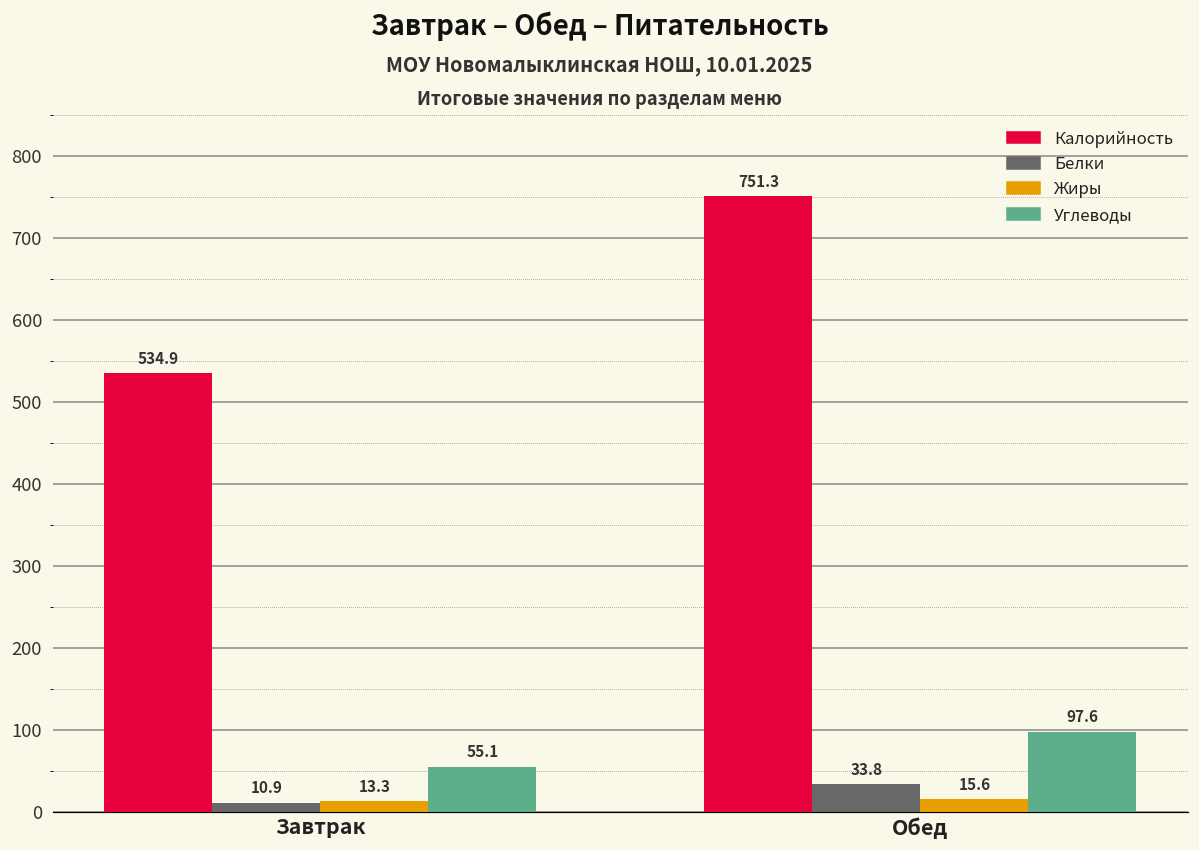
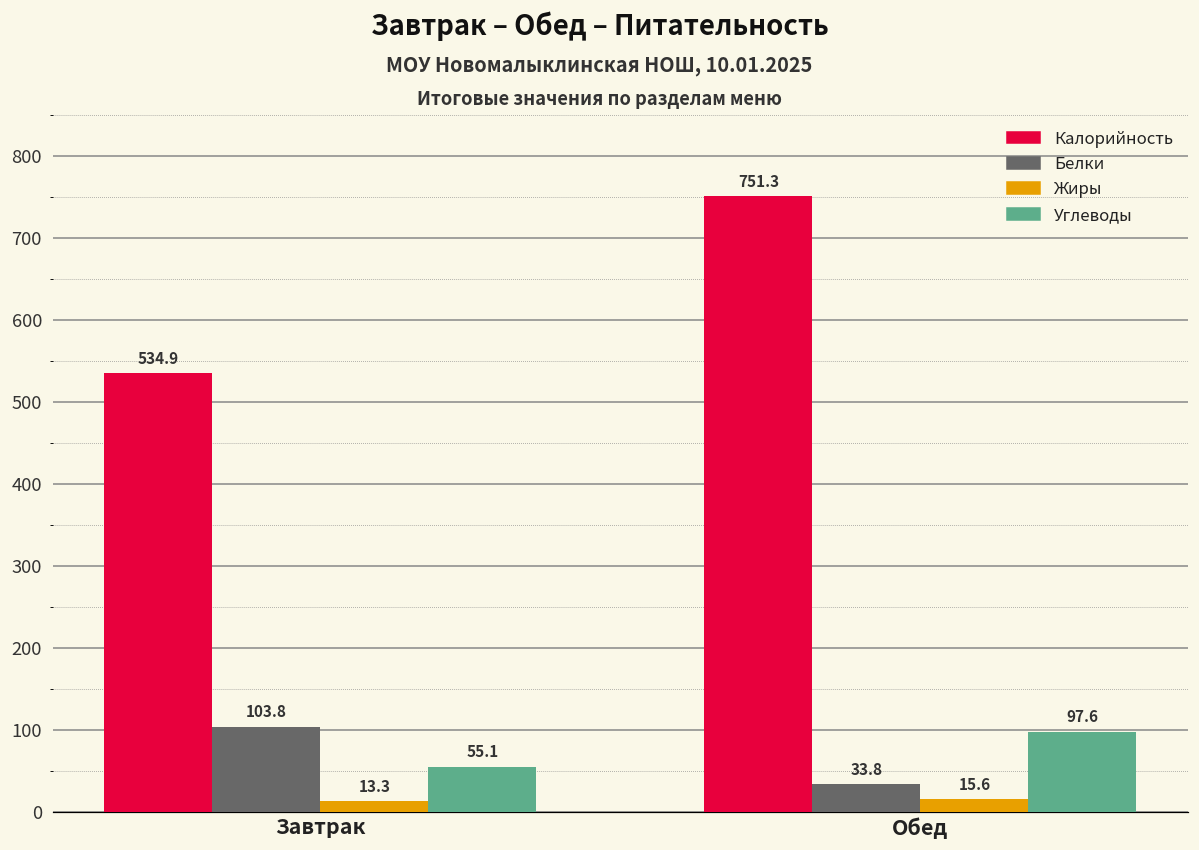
  {
    "Калорийность": {
      "Завтрак": 534.9,
      "Обед": 751.3
    },
    "Белки": {
-     "Завтрак": 10.9,
+     "Завтрак": 103.8,
      "Обед": 33.8
    },
    "Жиры": {
      "Завтрак": 13.3,
      "Обед": 15.6
    },
    "Углеводы": {
      "Завтрак": 55.1,
      "Обед": 97.6
    }
  }
